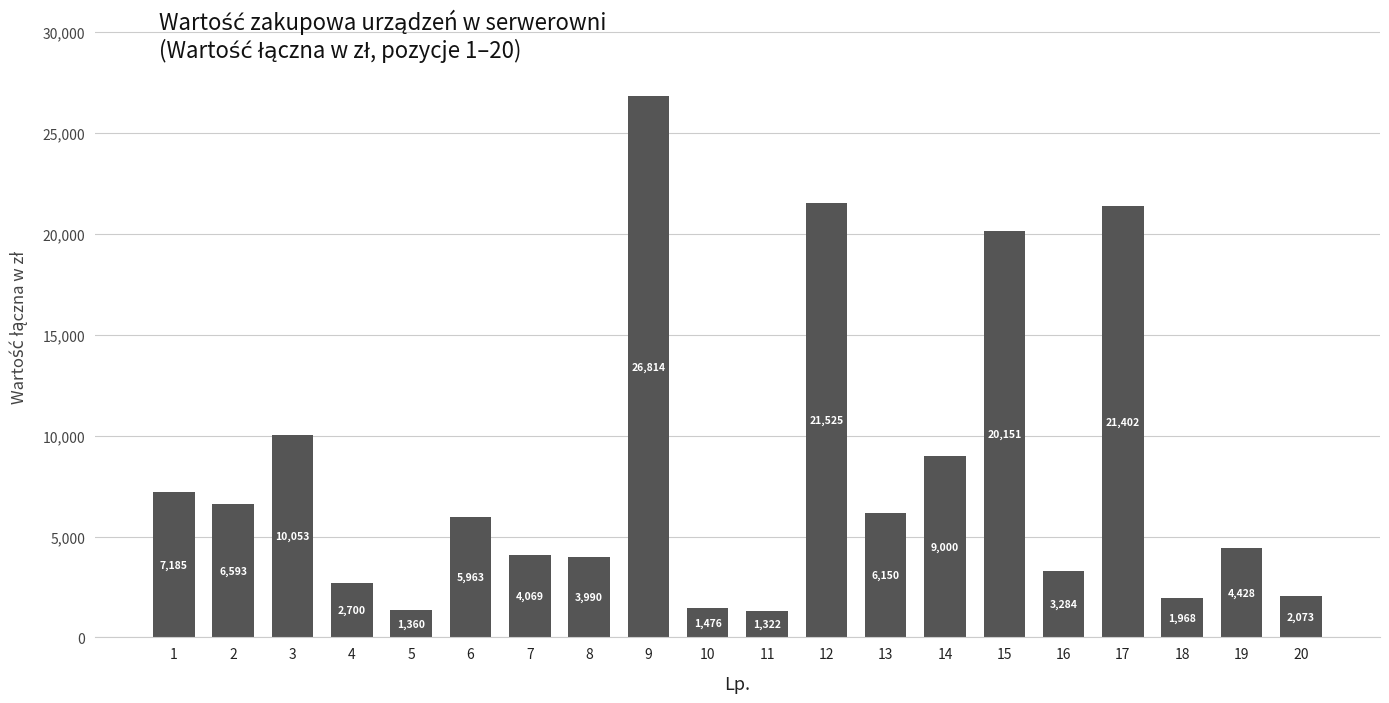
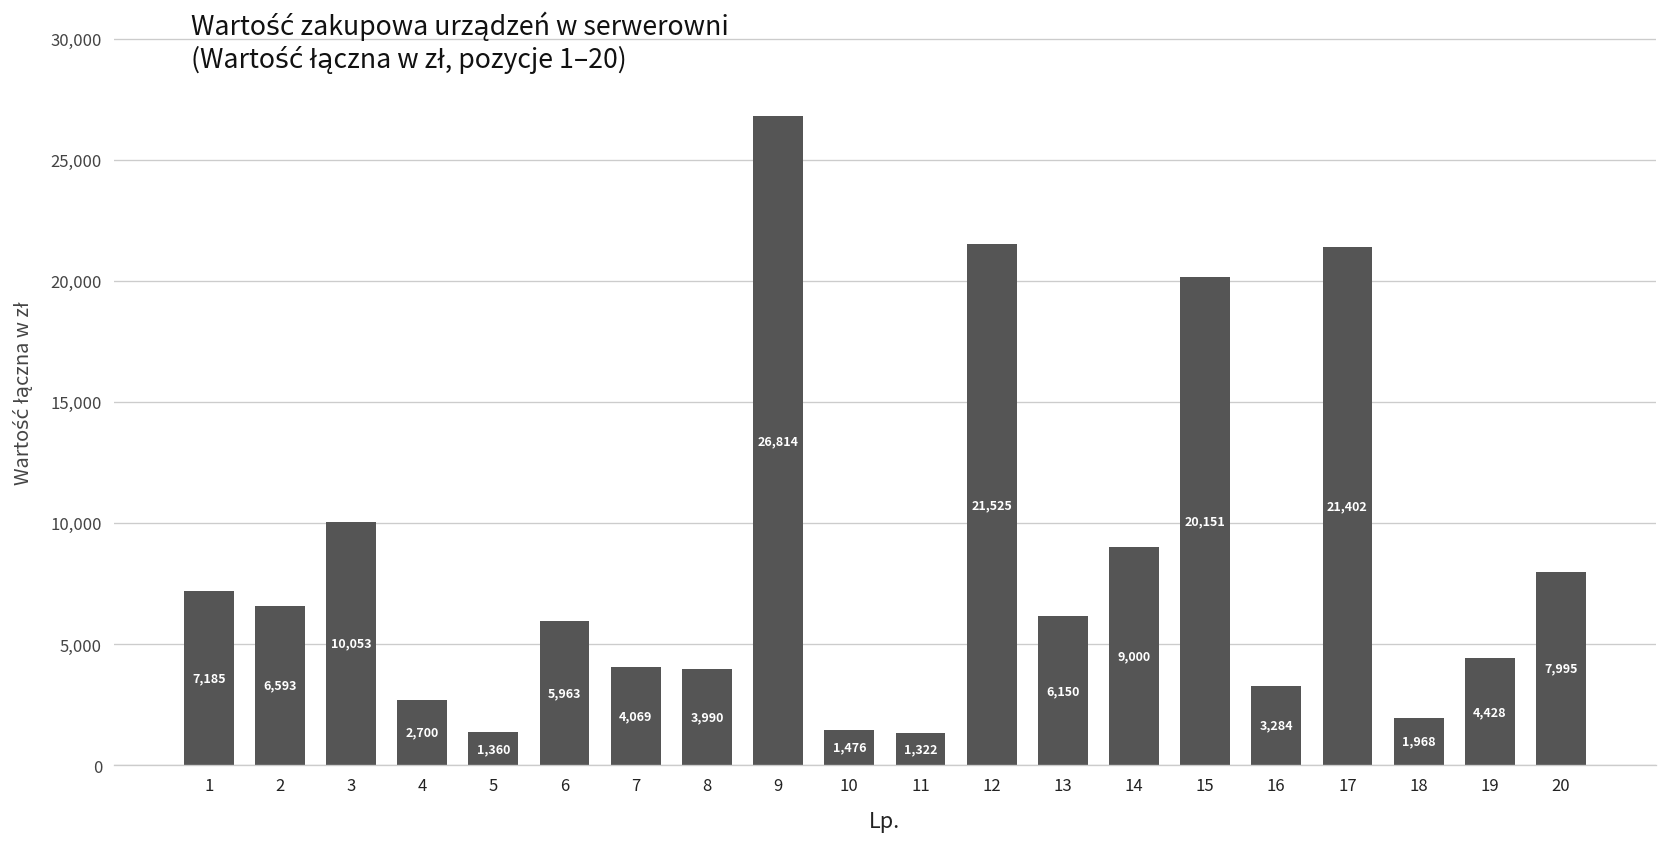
  {
    "1": "7,185",
    "2": "6,593",
    "3": "10,053",
    "4": "2,700",
    "5": "1,360",
    "6": "5,963",
    "7": "4,069",
    "8": "3,990",
    "9": "26,814",
    "10": "1,476",
    "11": "1,322",
    "12": "21,525",
    "13": "6,150",
    "14": "9,000",
    "15": "20,151",
    "16": "3,284",
    "17": "21,402",
    "18": "1,968",
    "19": "4,428",
-   "20": "2,073"
+   "20": "7,995"
  }
